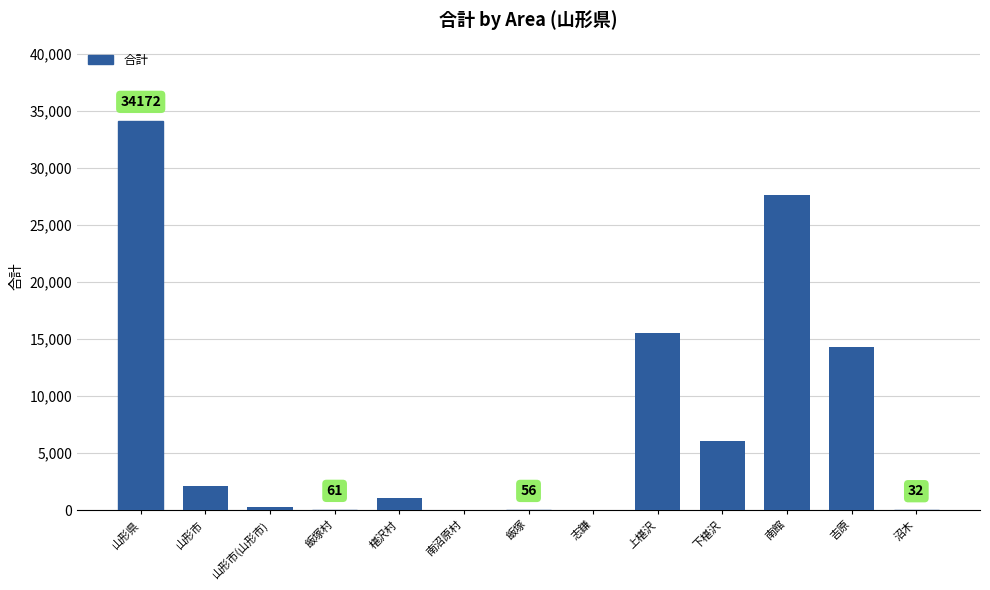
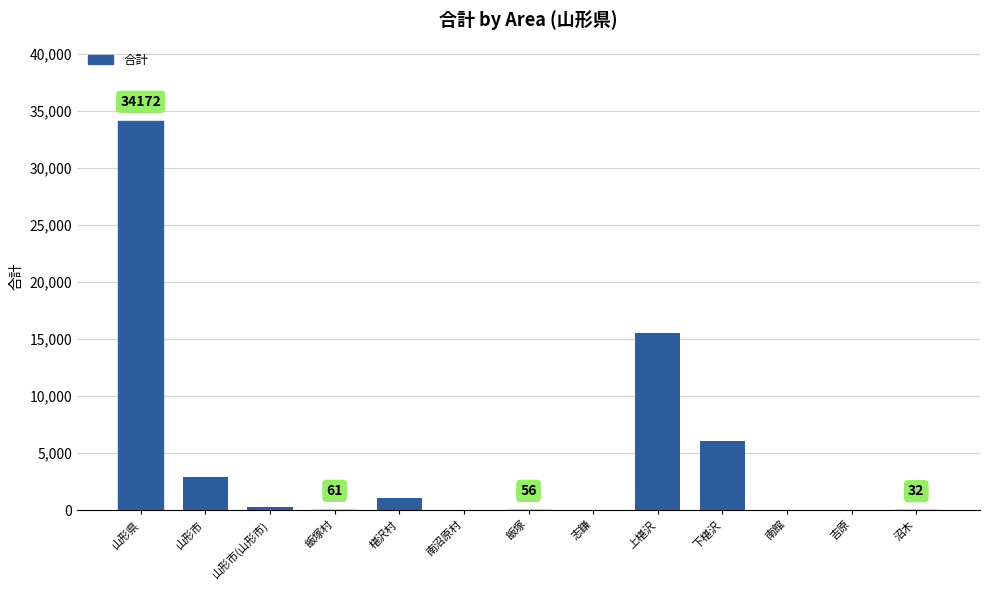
  {
-   "山形市": "2,200",
+   "山形市": "2,900",
    "山形市(山形市)": "300",
    "椹沢村": "1,000",
    "上椹沢": "15,500",
    "下椹沢": "6,100",
-   "南館": "27,600",
-   "吉原": "14,300"
+   "南館": "0",
+   "吉原": "0"
  }
